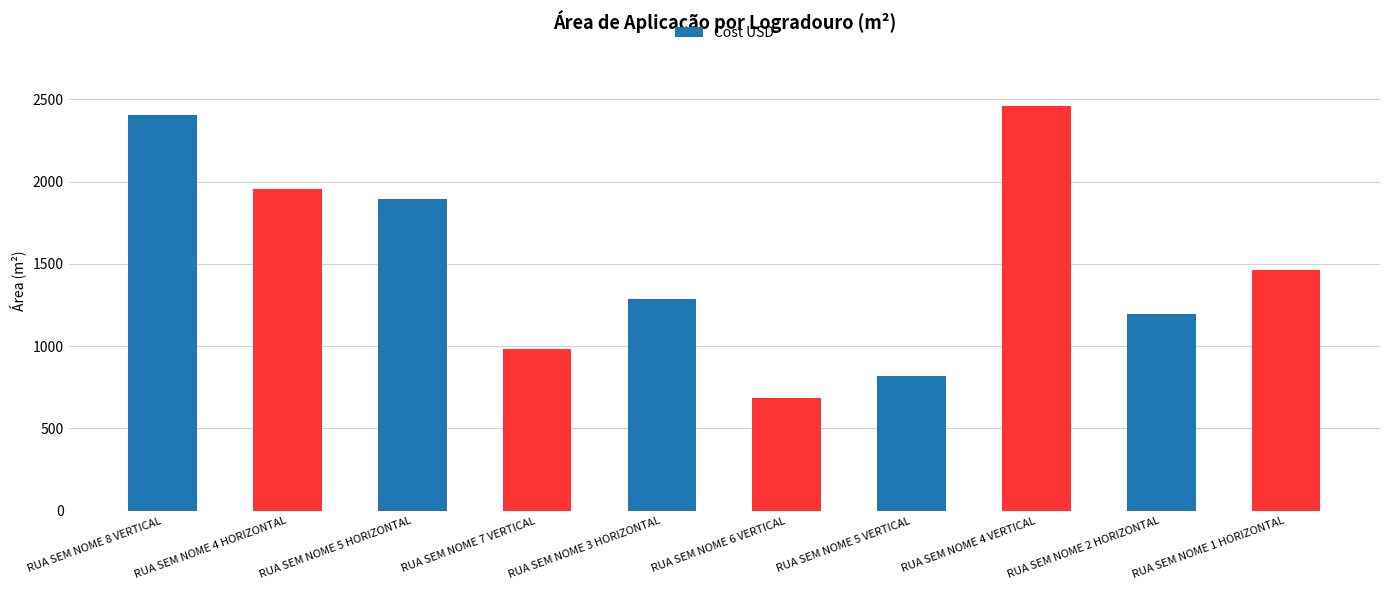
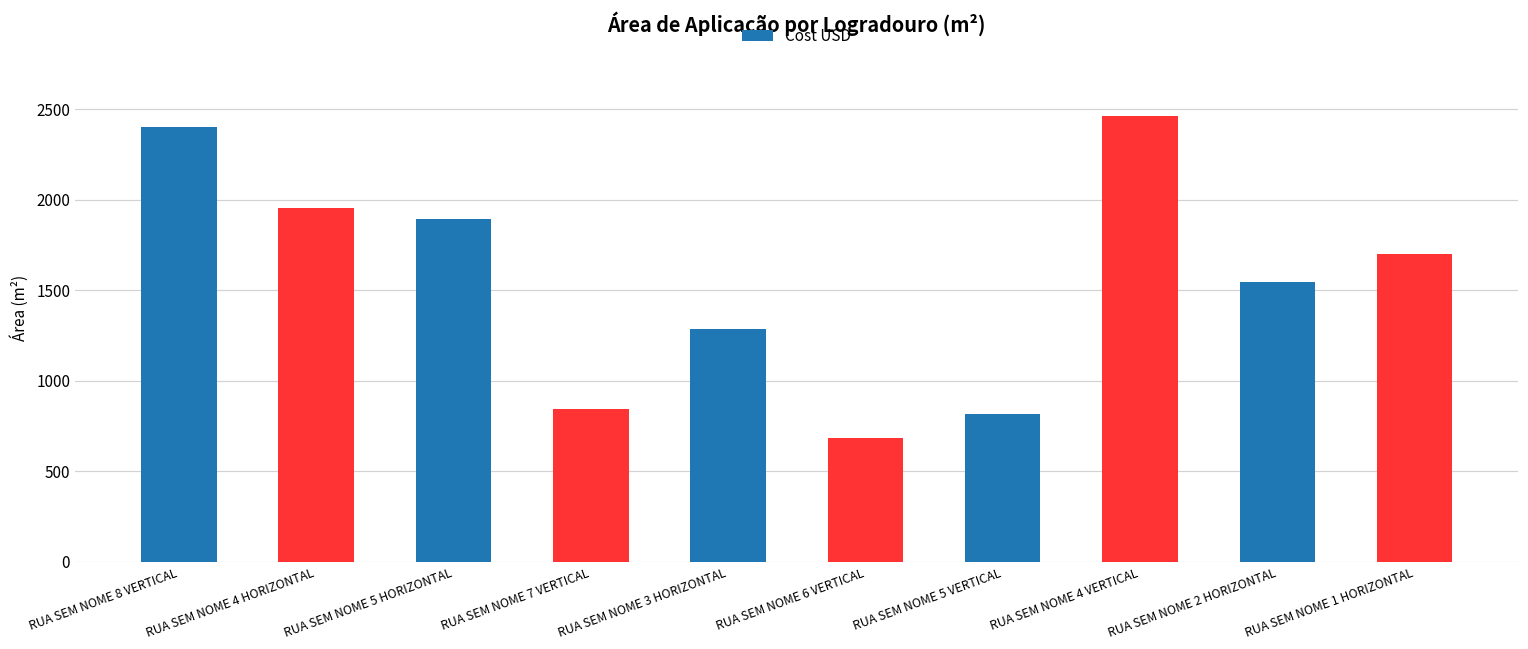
  {
    "RUA SEM NOME 8 VERTICAL": 2400,
    "RUA SEM NOME 4 HORIZONTAL": 1950,
    "RUA SEM NOME 5 HORIZONTAL": 1890,
-   "RUA SEM NOME 7 VERTICAL": 980,
+   "RUA SEM NOME 7 VERTICAL": 840,
    "RUA SEM NOME 3 HORIZONTAL": 1280,
    "RUA SEM NOME 6 VERTICAL": 690,
    "RUA SEM NOME 5 VERTICAL": 820,
    "RUA SEM NOME 4 VERTICAL": 2460,
-   "RUA SEM NOME 2 HORIZONTAL": 1200,
-   "RUA SEM NOME 1 HORIZONTAL": 1470
+   "RUA SEM NOME 2 HORIZONTAL": 1540,
+   "RUA SEM NOME 1 HORIZONTAL": 1700
  }
